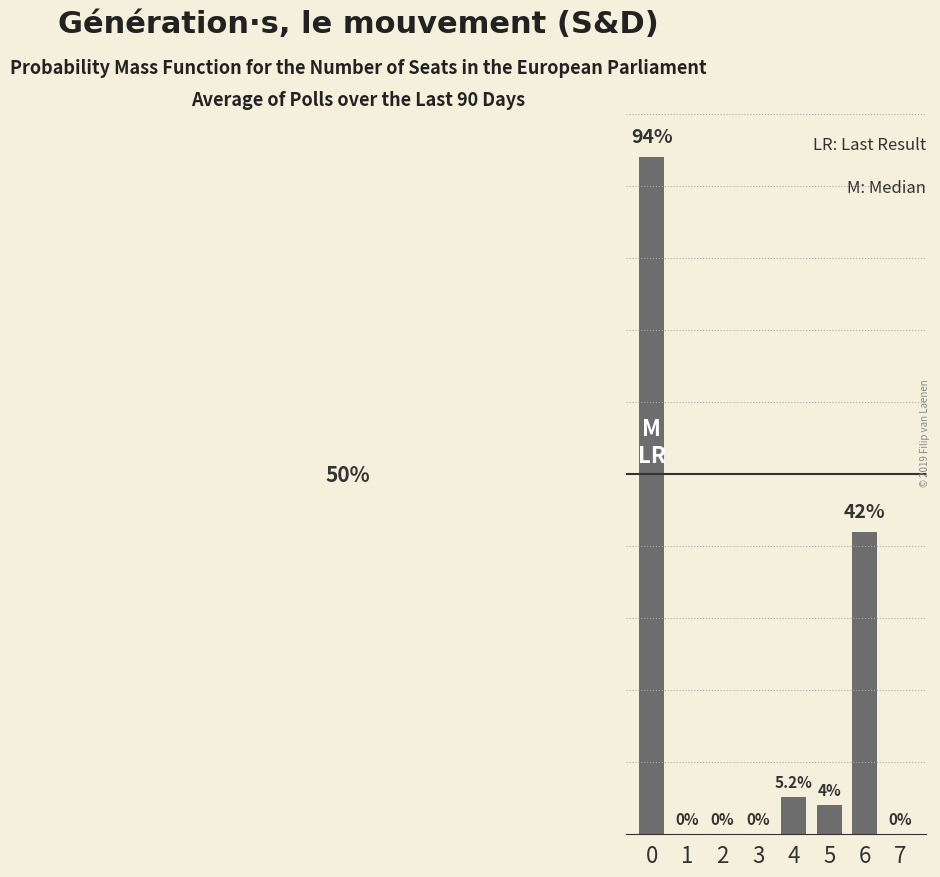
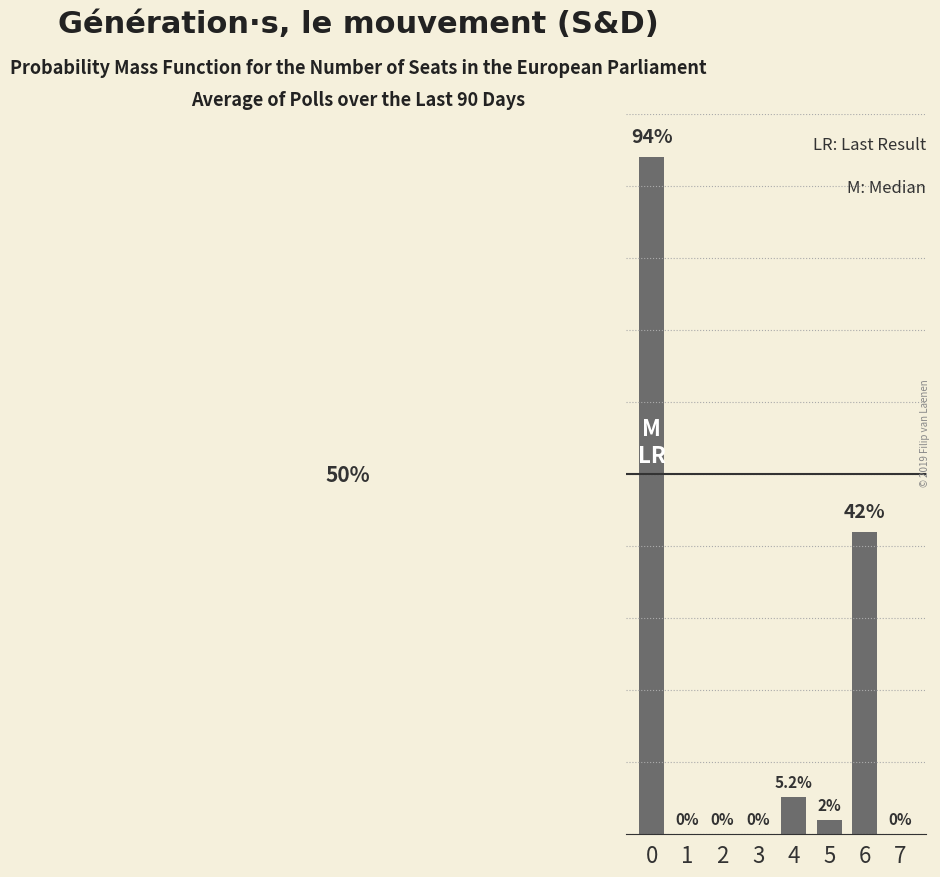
  {
    "0": "94%",
    "1": "0%",
    "2": "0%",
    "3": "0%",
    "4": "5.2%",
-   "5": "4%",
+   "5": "2%",
    "6": "42%",
    "7": "0%"
  }
